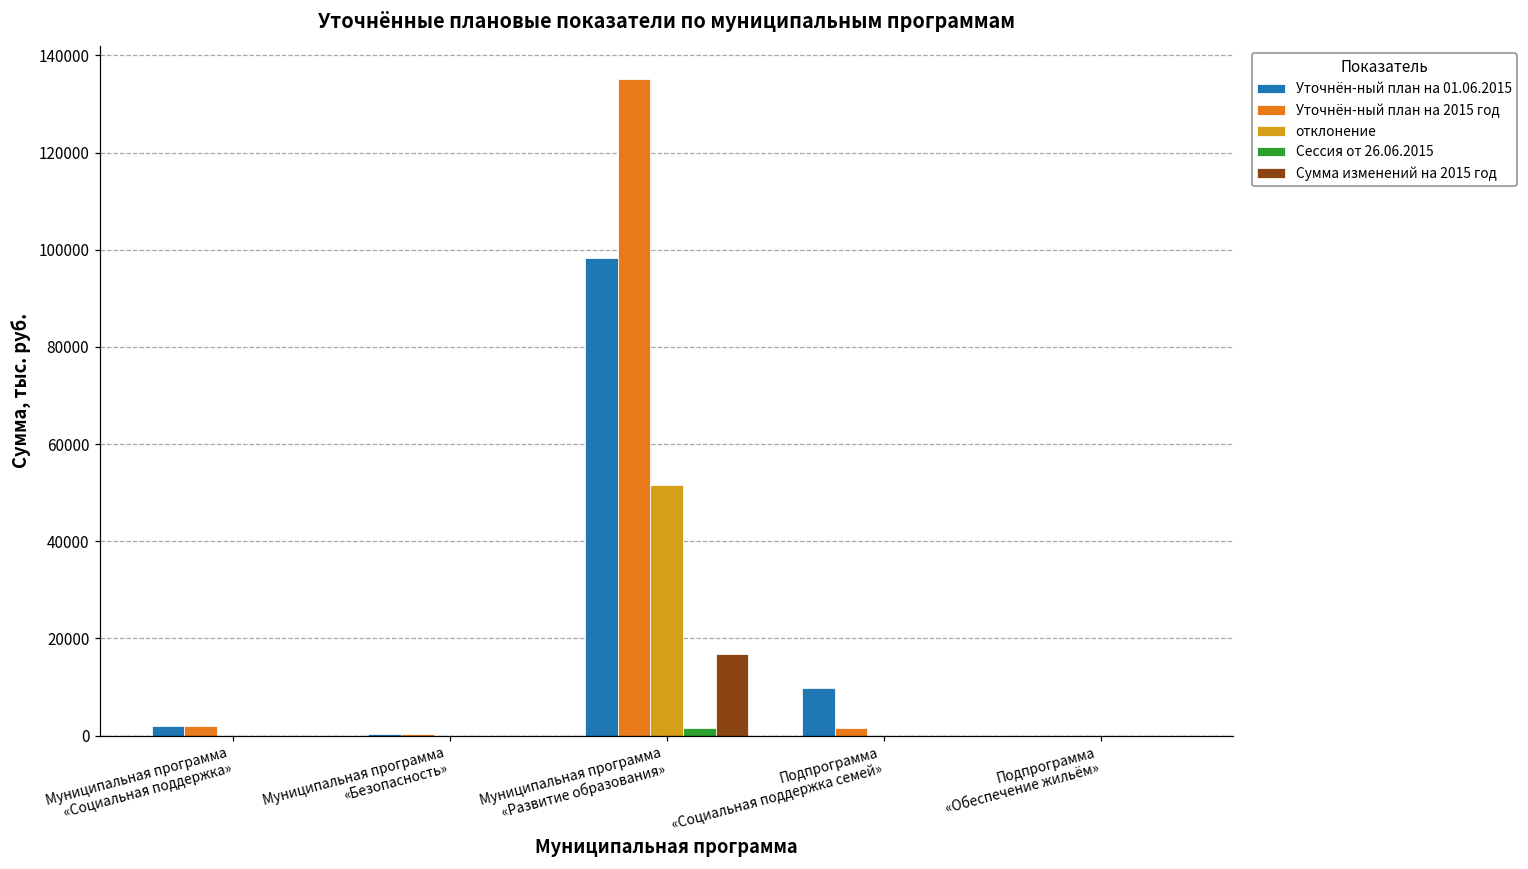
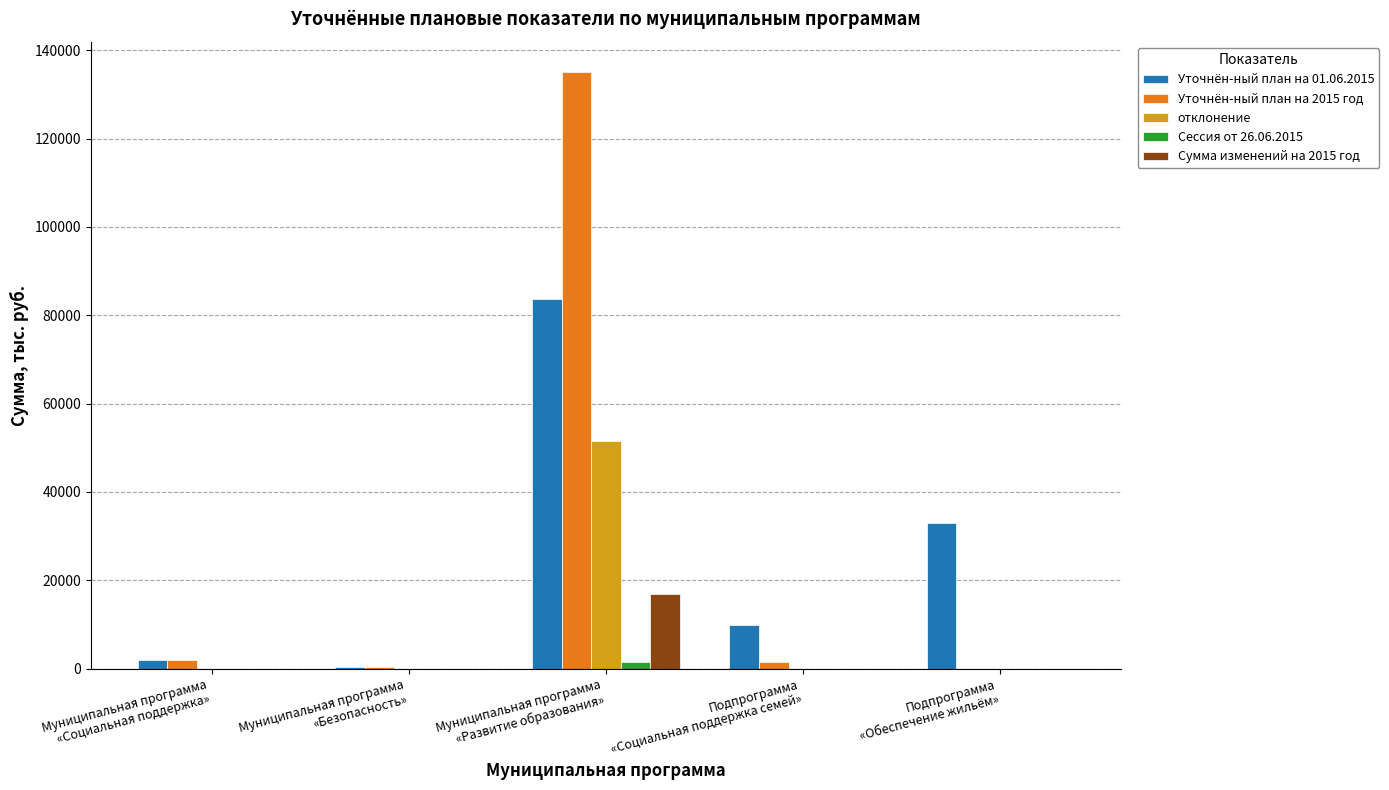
  {
    "Уточнён-ный план на 01.06.2015": {
      "Муниципальная программа «Социальная поддержка»": 2000,
-     "Муниципальная программа «Развитие образования»": 98000,
+     "Муниципальная программа «Развитие образования»": 84000,
      "Подпрограмма «Социальная поддержка семей»": 10000,
-     "Подпрограмма «Обеспечение жильём»": 0
+     "Подпрограмма «Обеспечение жильём»": 33000
    },
    "Сессия от 26.06.2015": {
      "Муниципальная программа «Социальная поддержка»": 0,
      "Муниципальная программа «Безопасность»": 0,
      "Муниципальная программа «Развитие образования»": 1000,
      "Подпрограмма «Социальная поддержка семей»": 0,
      "Подпрограмма «Обеспечение жильём»": 0
    },
    "Сумма изменений на 2015 год": {
      "Муниципальная программа «Социальная поддержка»": 0,
      "Муниципальная программа «Безопасность»": 0,
      "Муниципальная программа «Развитие образования»": 17000,
      "Подпрограмма «Социальная поддержка семей»": 0,
      "Подпрограмма «Обеспечение жильём»": 0
    }
  }
